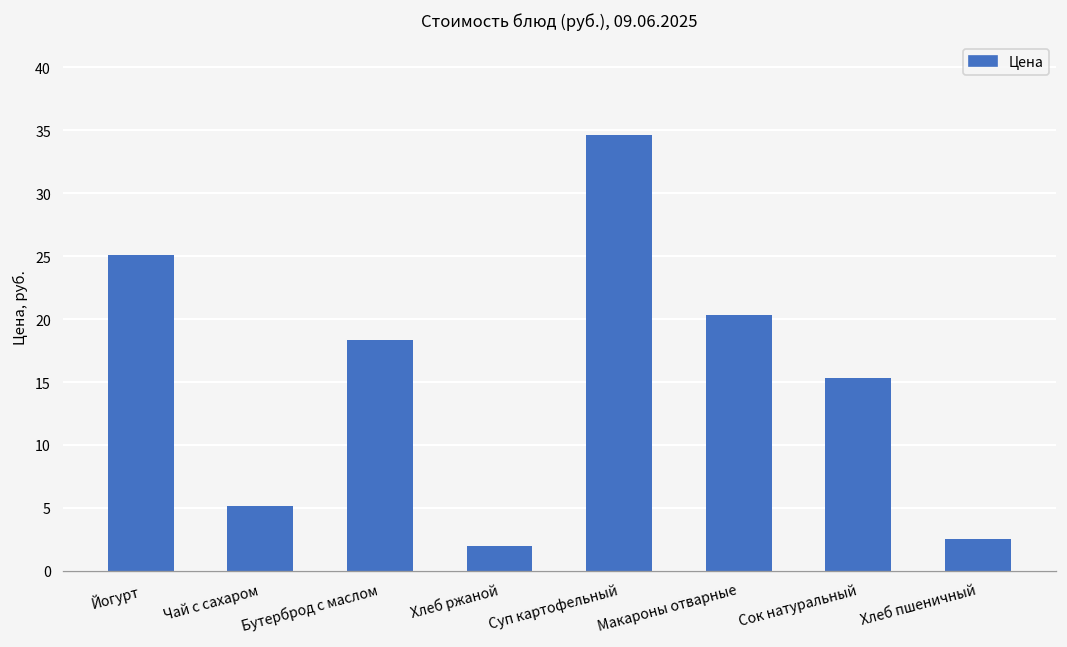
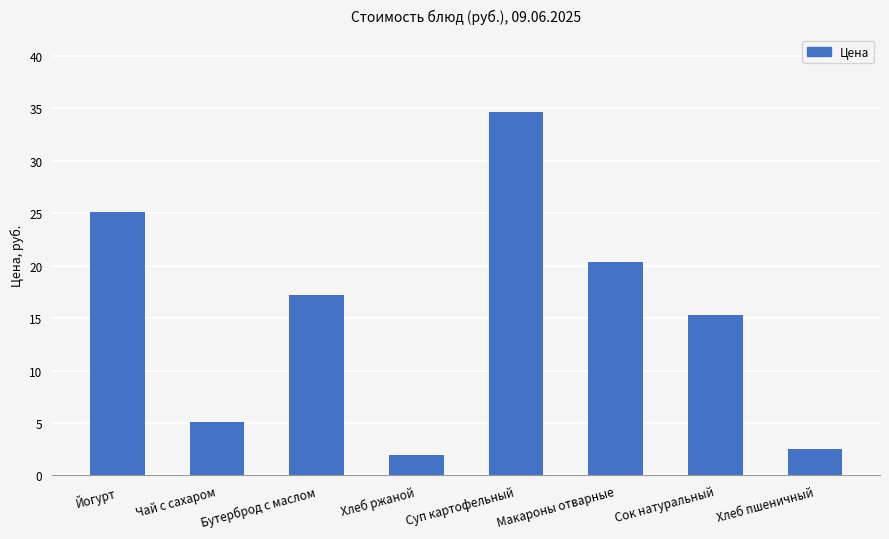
  {
    "Йогурт": 25.1,
    "Чай с сахаром": 5.1,
-   "Бутерброд с маслом": 18.4,
+   "Бутерброд с маслом": 17.2,
    "Хлеб ржаной": 2.0,
    "Суп картофельный": 34.7,
    "Макароны отварные": 20.3,
    "Сок натуральный": 15.3,
    "Хлеб пшеничный": 2.5
  }
